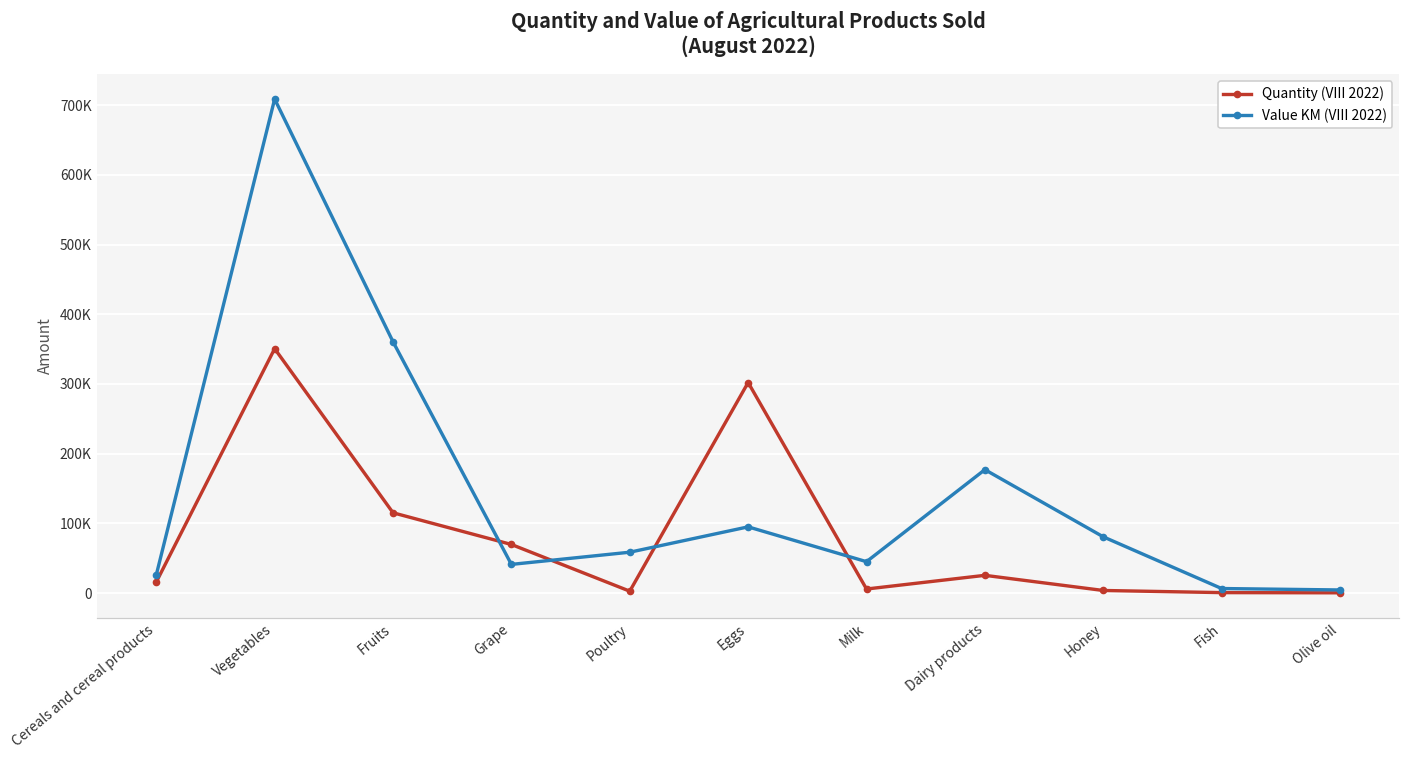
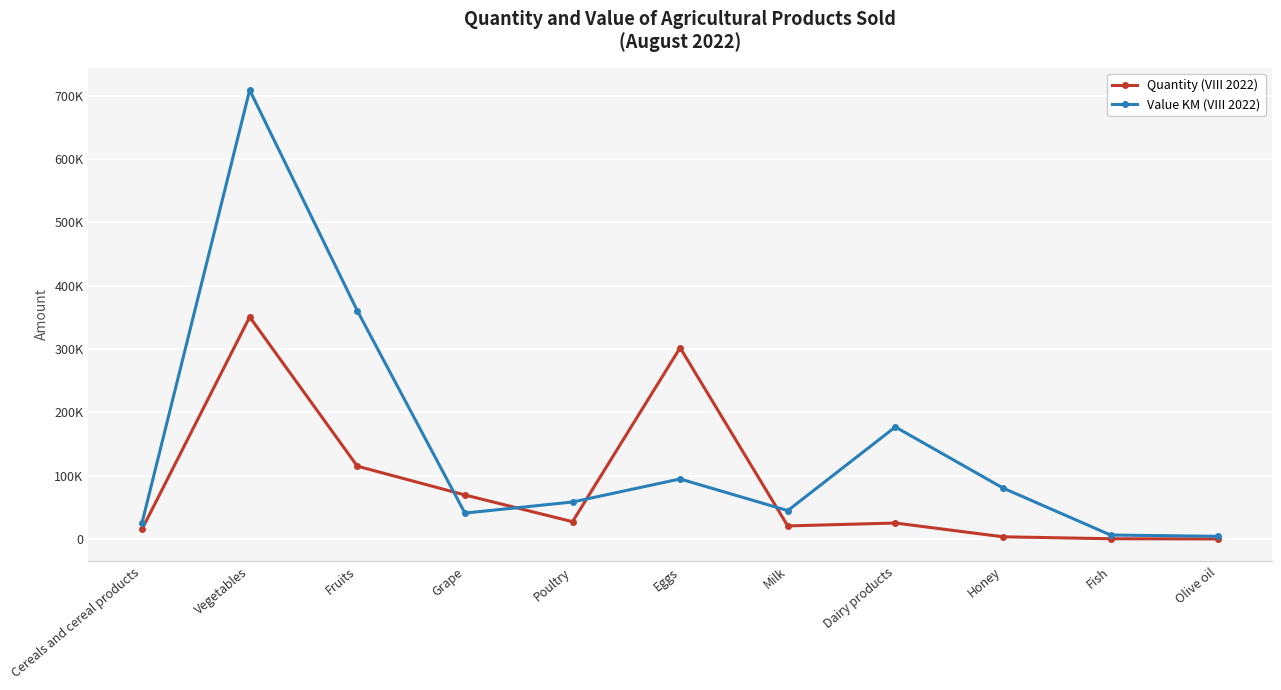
  {
    "Quantity (VIII 2022)": {
      "Cereals and cereal products": 20000,
      "Vegetables": 350000,
      "Fruits": 120000,
      "Grape": 70000,
-     "Poultry": 0,
+     "Poultry": 30000,
      "Eggs": 300000,
-     "Milk": 10000,
+     "Milk": 20000,
      "Dairy products": 30000,
      "Honey": 0,
      "Fish": 0,
      "Olive oil": 0
    },
    "Value KM (VIII 2022)": {
      "Cereals and cereal products": 30000,
      "Vegetables": 710000,
      "Fruits": 360000,
      "Grape": 40000,
      "Poultry": 60000,
      "Eggs": 90000,
      "Milk": 40000,
      "Dairy products": 180000,
      "Honey": 80000,
      "Fish": 10000,
      "Olive oil": 0
    }
  }
